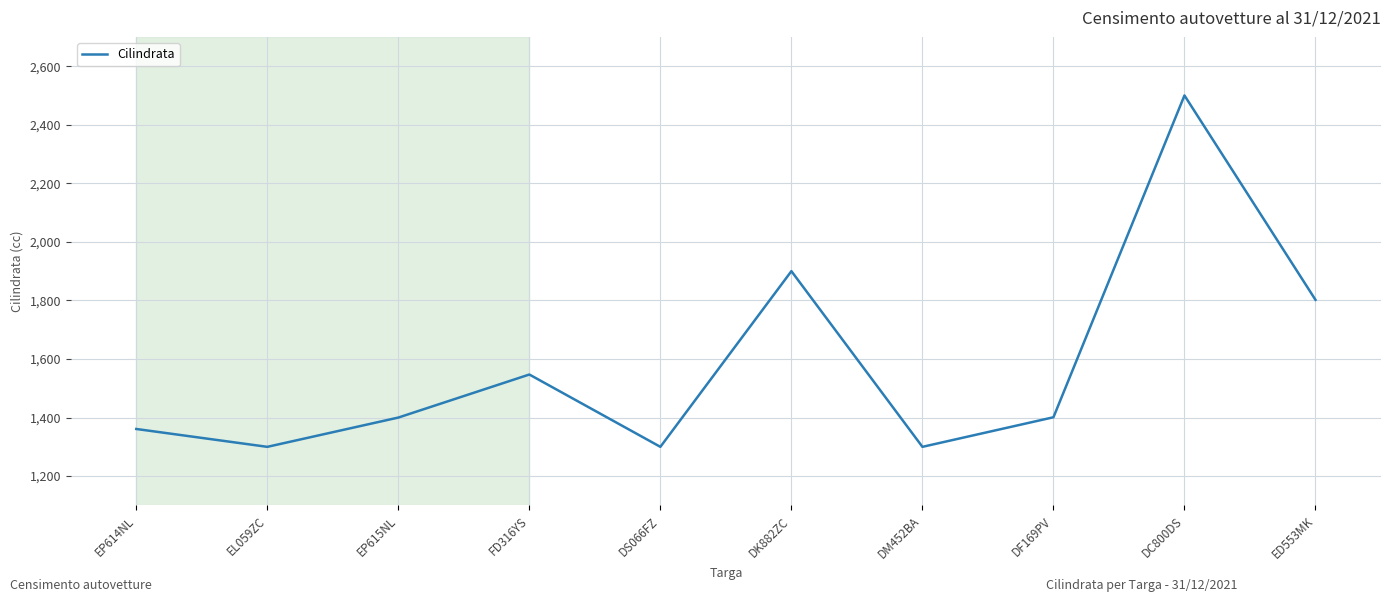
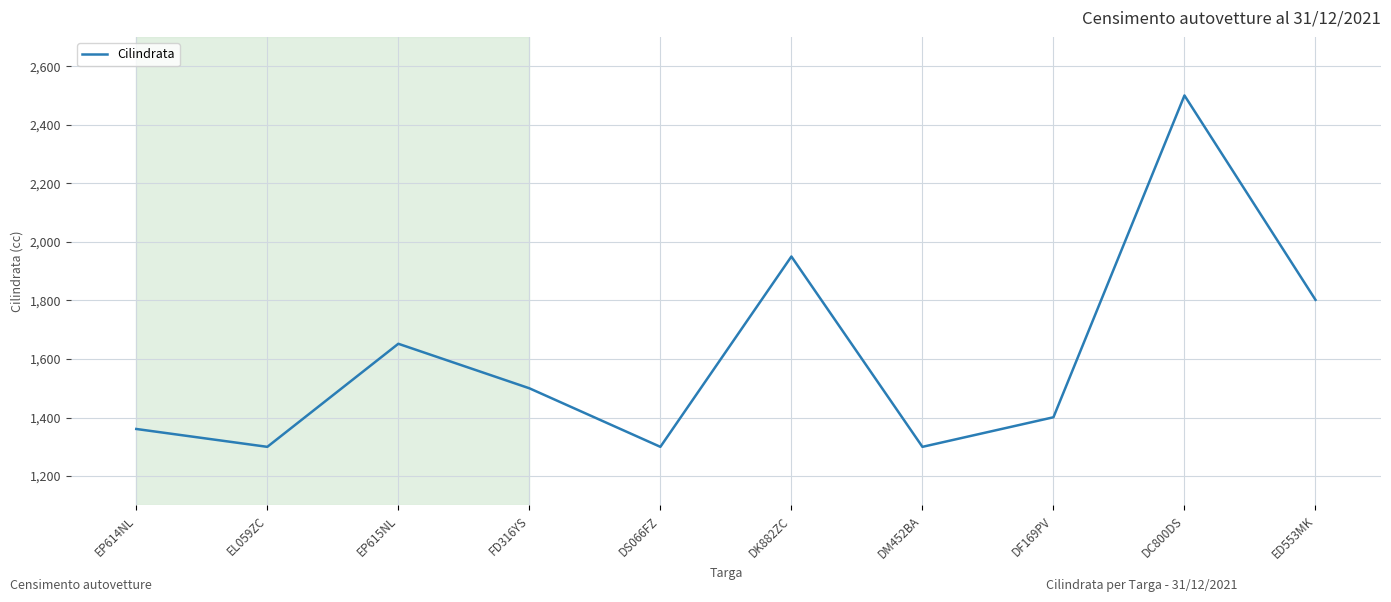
  {
    "EP614NL": "1,360",
    "EL059ZC": "1,300",
-   "EP615NL": "1,400",
-   "FD316YS": "1,550",
+   "EP615NL": "1,650",
+   "FD316YS": "1,500",
    "DS066FZ": "1,300",
-   "DK882ZC": "1,900",
+   "DK882ZC": "1,950",
    "DM452BA": "1,300",
    "DF169PV": "1,400",
    "DC800DS": "2,500",
    "ED553MK": "1,800"
  }
